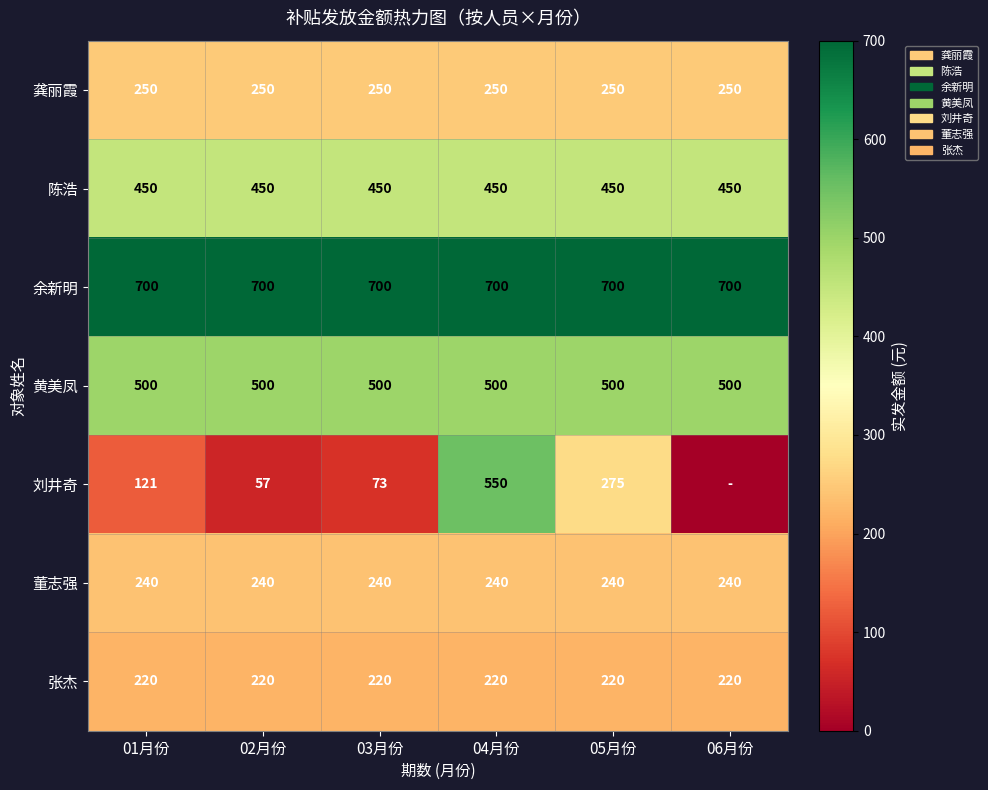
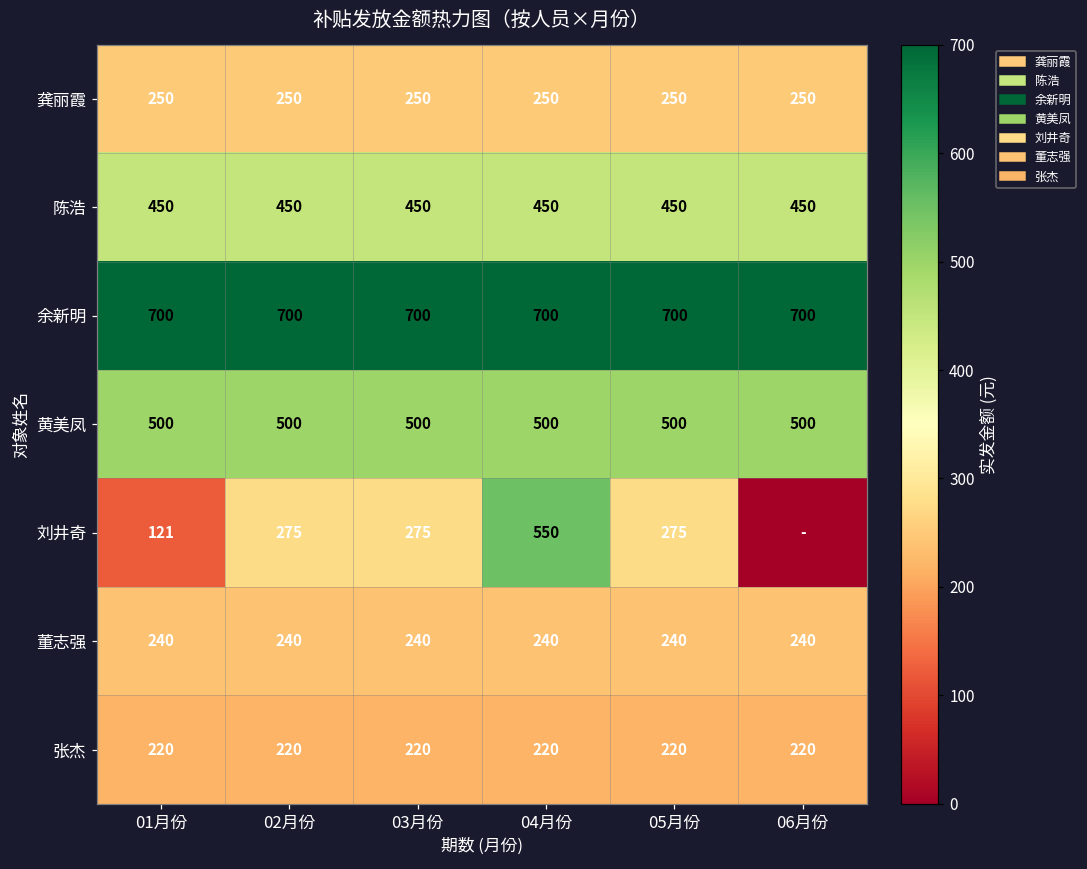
  {
    "龚丽霞": {
      "01月份": 250,
      "02月份": 250,
      "03月份": 250,
      "04月份": 250,
      "05月份": 250,
      "06月份": 250
    },
    "陈浩": {
      "01月份": 450,
      "02月份": 450,
      "03月份": 450,
      "04月份": 450,
      "05月份": 450,
      "06月份": 450
    },
    "余新明": {
      "01月份": 700,
      "02月份": 700,
      "03月份": 700,
      "04月份": 700,
      "05月份": 700,
      "06月份": 700
    },
    "黄美凤": {
      "01月份": 500,
      "02月份": 500,
      "03月份": 500,
      "04月份": 500,
      "05月份": 500,
      "06月份": 500
    },
    "刘井奇": {
      "01月份": 121,
-     "02月份": 57,
-     "03月份": 73,
+     "02月份": 275,
+     "03月份": 275,
      "04月份": 550,
      "05月份": 275
    },
    "董志强": {
      "01月份": 240,
      "02月份": 240,
      "03月份": 240,
      "04月份": 240,
      "05月份": 240,
      "06月份": 240
    },
    "张杰": {
      "01月份": 220,
      "02月份": 220,
      "03月份": 220,
      "04月份": 220,
      "05月份": 220,
      "06月份": 220
    }
  }
